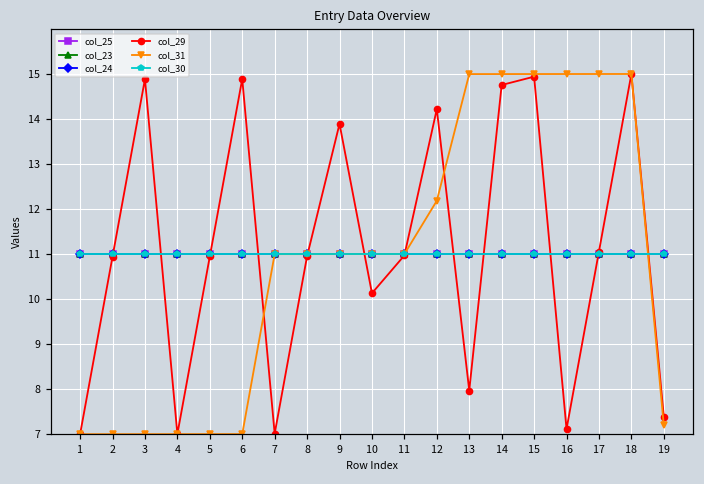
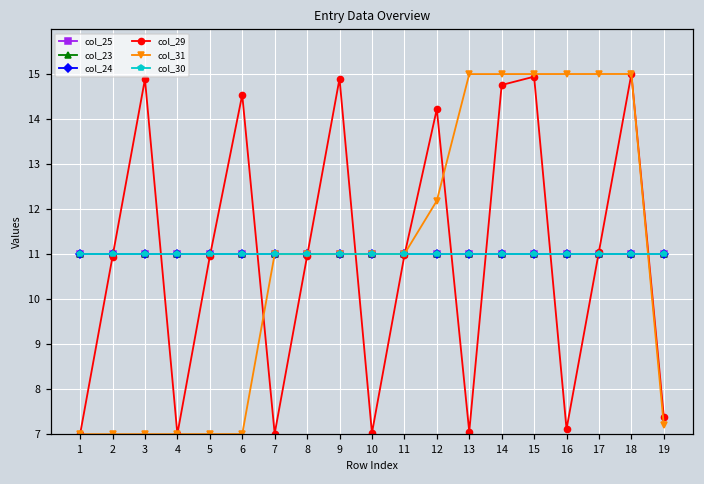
  {
    "col_30": {
      "1": 11.0,
      "3": 11.0,
      "4": 11.0,
      "6": 11.0,
      "12": 11.0,
      "13": 11.0,
      "14": 11.0,
      "15": 11.0,
      "16": 11.0,
      "18": 11.0,
      "19": 11.0
    },
    "col_29": {
-     "6": 14.9,
+     "6": 14.5,
      "7": 7.0,
-     "9": 13.9,
-     "10": 10.1,
+     "9": 14.9,
+     "10": 7.0,
      "12": 14.2,
-     "13": 8.0,
+     "13": 7.1,
      "14": 14.8,
      "16": 7.1,
      "19": 7.4
    },
    "col_31": {
      "2": 7.0,
      "3": 7.0,
      "5": 7.0,
      "6": 7.0,
      "12": 12.2,
      "13": 15.0,
      "14": 15.0,
      "16": 15.0,
      "17": 15.0,
      "19": 7.2
    }
  }
